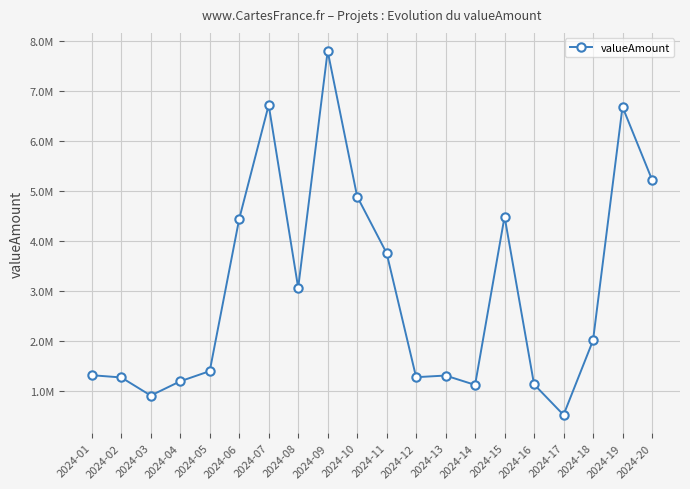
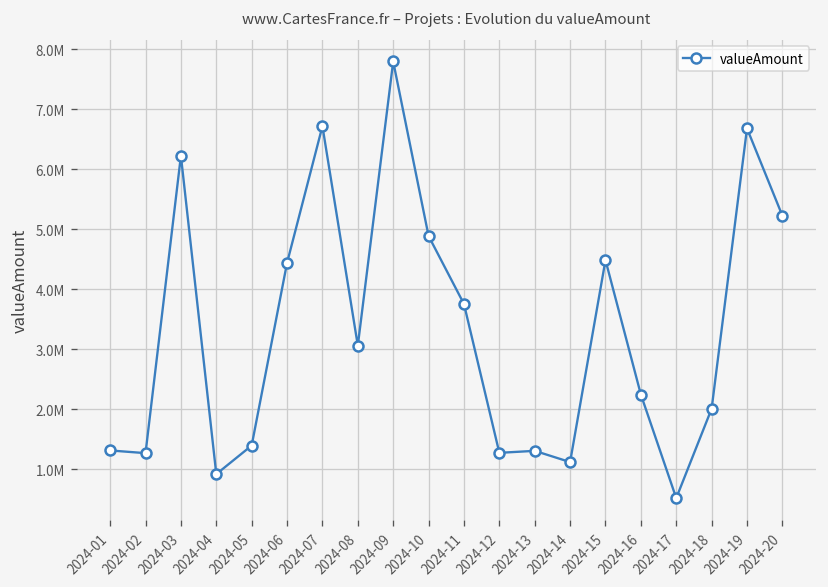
  {
    "2024-01": 1300000,
    "2024-02": 1300000,
-   "2024-03": 900000,
-   "2024-04": 1200000,
+   "2024-03": 6200000,
+   "2024-04": 900000,
    "2024-05": 1400000,
    "2024-06": 4400000,
    "2024-07": 6700000,
    "2024-08": 3100000,
    "2024-09": 7800000,
    "2024-10": 4900000,
    "2024-11": 3800000,
    "2024-12": 1300000,
    "2024-13": 1300000,
    "2024-14": 1100000,
    "2024-15": 4500000,
-   "2024-16": 1100000,
+   "2024-16": 2200000,
    "2024-17": 500000,
    "2024-18": 2000000,
    "2024-19": 6700000,
    "2024-20": 5200000
  }
